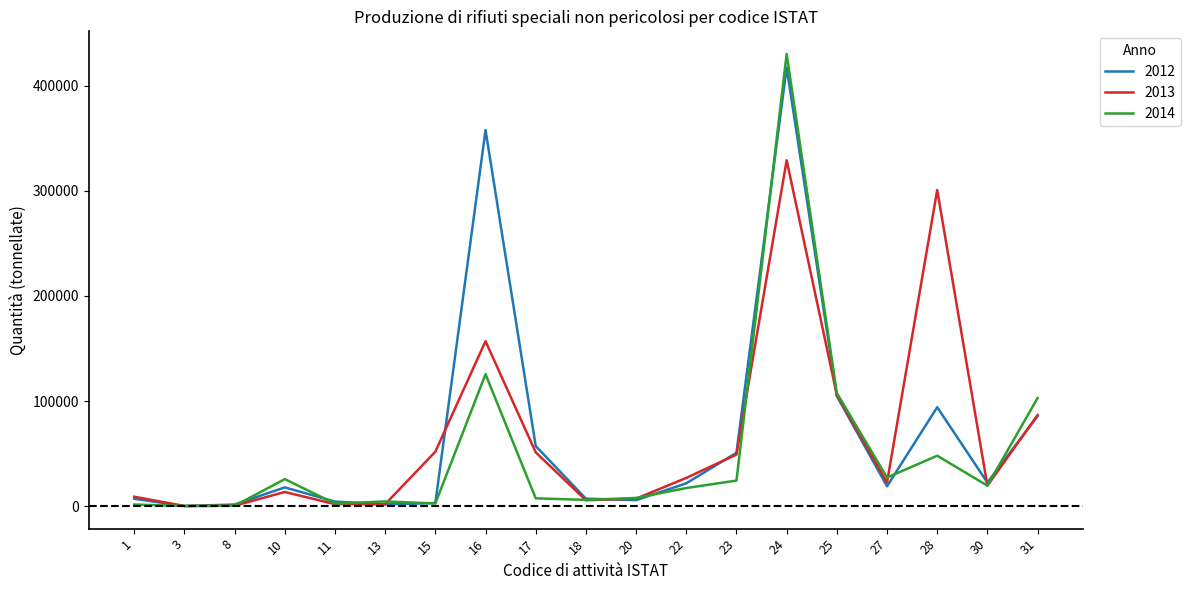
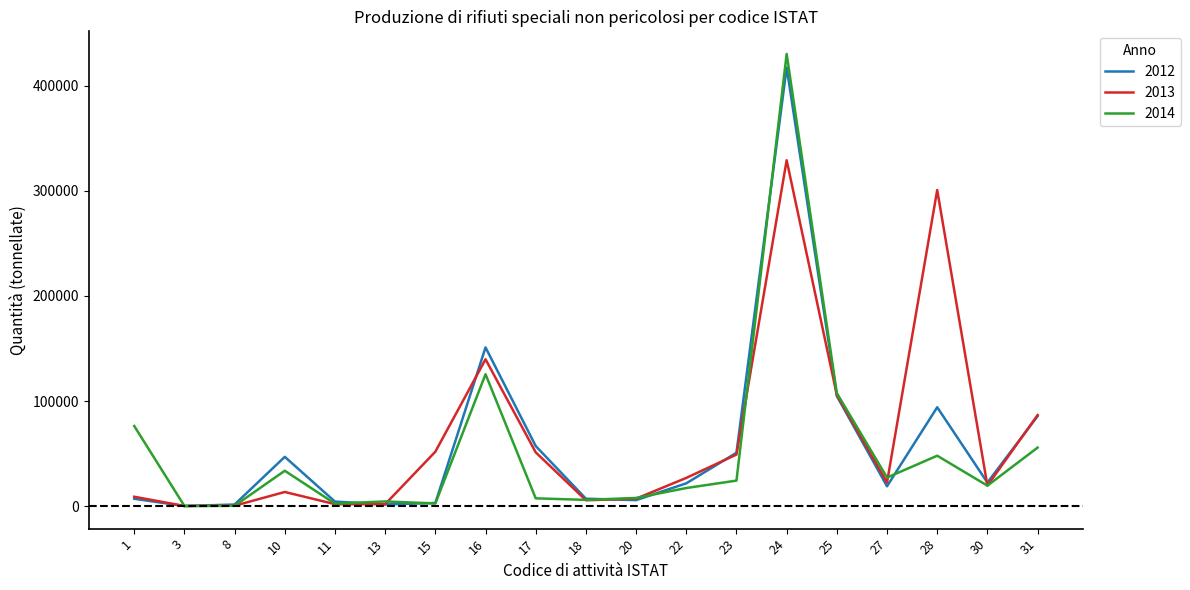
  {
    "2012": {
-     "10": 18000,
-     "16": 358000,
+     "10": 47000,
+     "16": 151000,
      "17": 57000,
      "22": 22000,
      "24": 417000,
      "27": 19000,
      "28": 94000,
      "30": 22000
    },
    "2013": {
      "10": 13000,
      "15": 52000,
-     "16": 157000,
+     "16": 140000,
      "17": 51000,
      "22": 27000,
      "24": 329000,
      "27": 23000,
      "28": 301000
    },
    "2014": {
-     "1": 2000,
-     "10": 26000,
+     "1": 76000,
+     "10": 34000,
      "13": 4000,
      "16": 125000,
      "17": 7000,
      "22": 17000,
      "23": 24000,
      "24": 430000,
      "27": 27000,
      "28": 48000,
-     "31": 103000
+     "31": 56000
    }
  }
